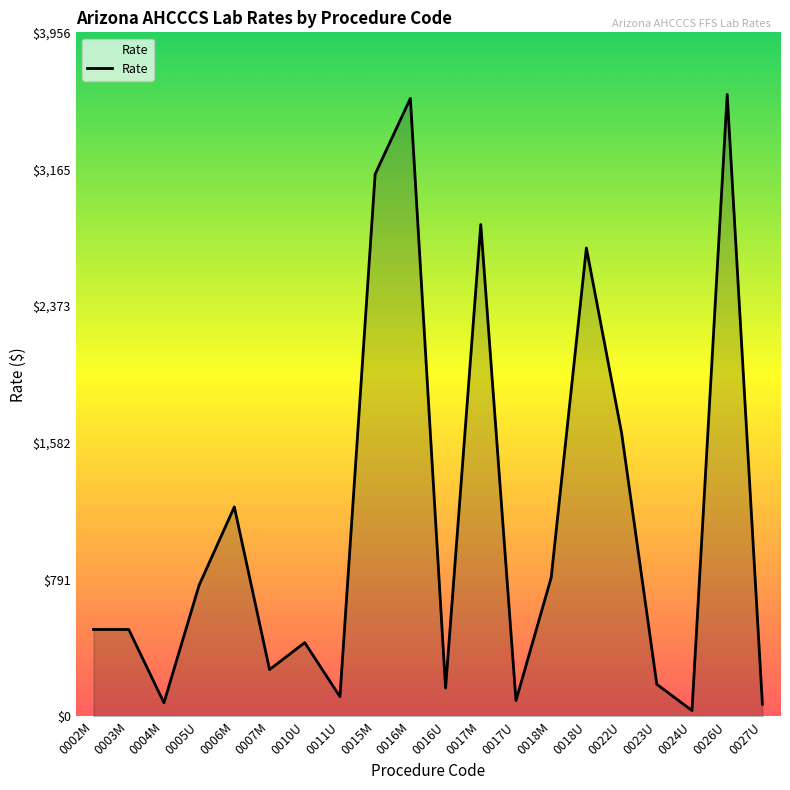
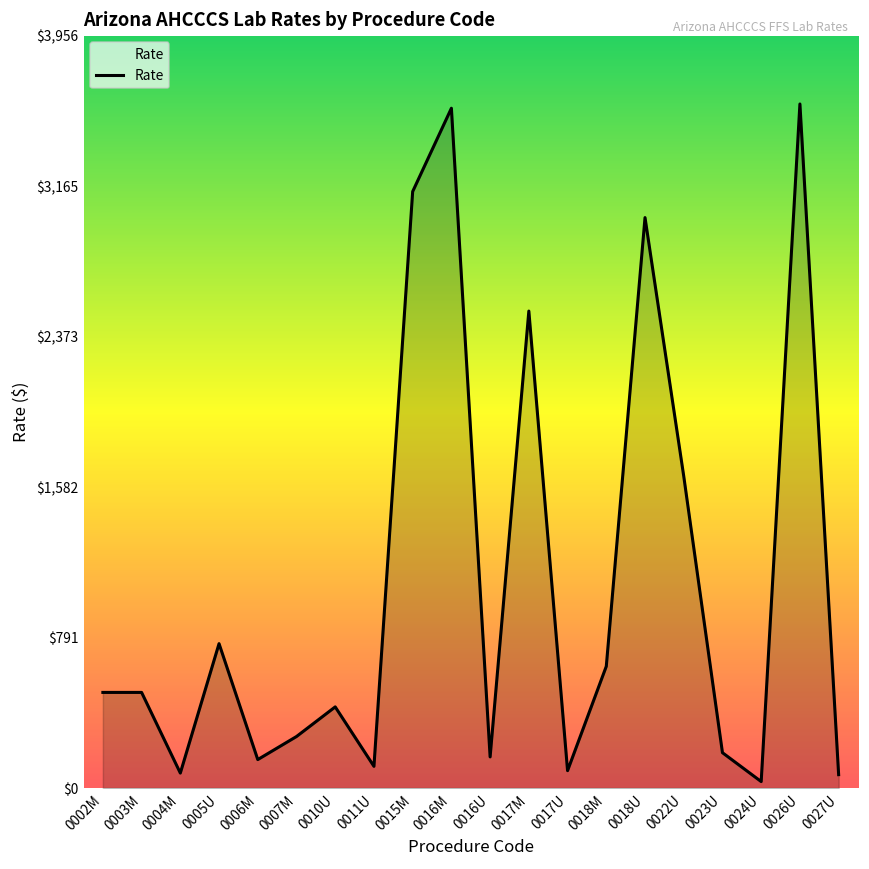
  {
    "0002M": "$500",
    "0003M": "$500",
    "0004M": "$80",
    "0005U": "$760",
-   "0006M": "$1,210",
+   "0006M": "$150",
    "0007M": "$270",
    "0010U": "$430",
    "0011U": "$110",
    "0015M": "$3,140",
    "0016M": "$3,570",
    "0016U": "$160",
-   "0017M": "$2,850",
+   "0017M": "$2,510",
    "0017U": "$90",
-   "0018M": "$800",
-   "0018U": "$2,710",
+   "0018M": "$640",
+   "0018U": "$3,000",
    "0022U": "$1,640",
    "0023U": "$190",
    "0024U": "$30",
    "0026U": "$3,600",
    "0027U": "$70"
  }
